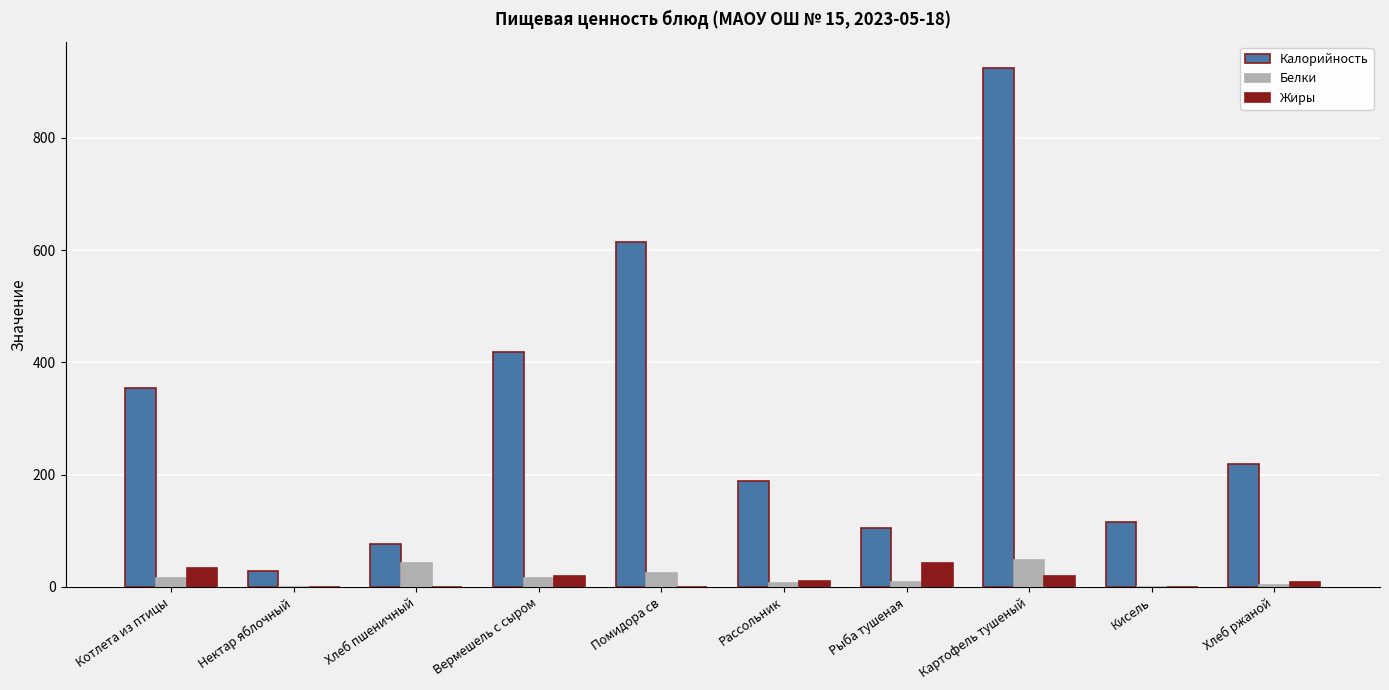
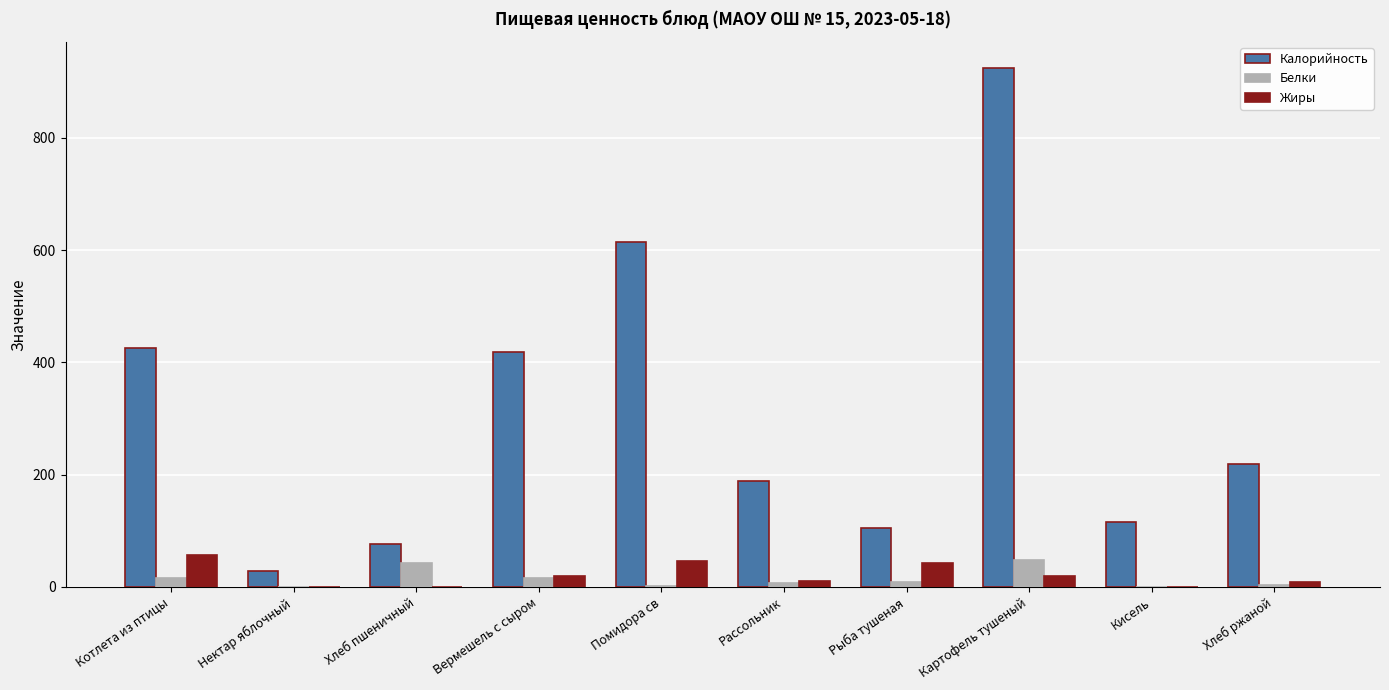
  {
    "Калорийность": {
-     "Котлета из птицы": 350,
+     "Котлета из птицы": 430,
      "Нектар яблочный": 30,
      "Хлеб пшеничный": 80,
      "Вермешель с сыром": 420,
      "Помидора св": 620,
      "Рассольник": 190,
      "Рыба тушеная": 110,
      "Картофель тушеный": 930,
      "Кисель": 120,
      "Хлеб ржаной": 220
    },
    "Белки": {
      "Котлета из птицы": 20,
      "Хлеб пшеничный": 40,
      "Вермешель с сыром": 20,
-     "Помидора св": 30,
+     "Помидора св": 0,
      "Рассольник": 10,
      "Рыба тушеная": 10,
      "Картофель тушеный": 50,
      "Кисель": 0
    },
    "Жиры": {
-     "Котлета из птицы": 30,
+     "Котлета из птицы": 60,
      "Нектар яблочный": 0,
      "Вермешель с сыром": 20,
-     "Помидора св": 0,
+     "Помидора св": 50,
      "Рассольник": 10,
      "Рыба тушеная": 40,
      "Картофель тушеный": 20,
      "Кисель": 0,
      "Хлеб ржаной": 10
    }
  }
